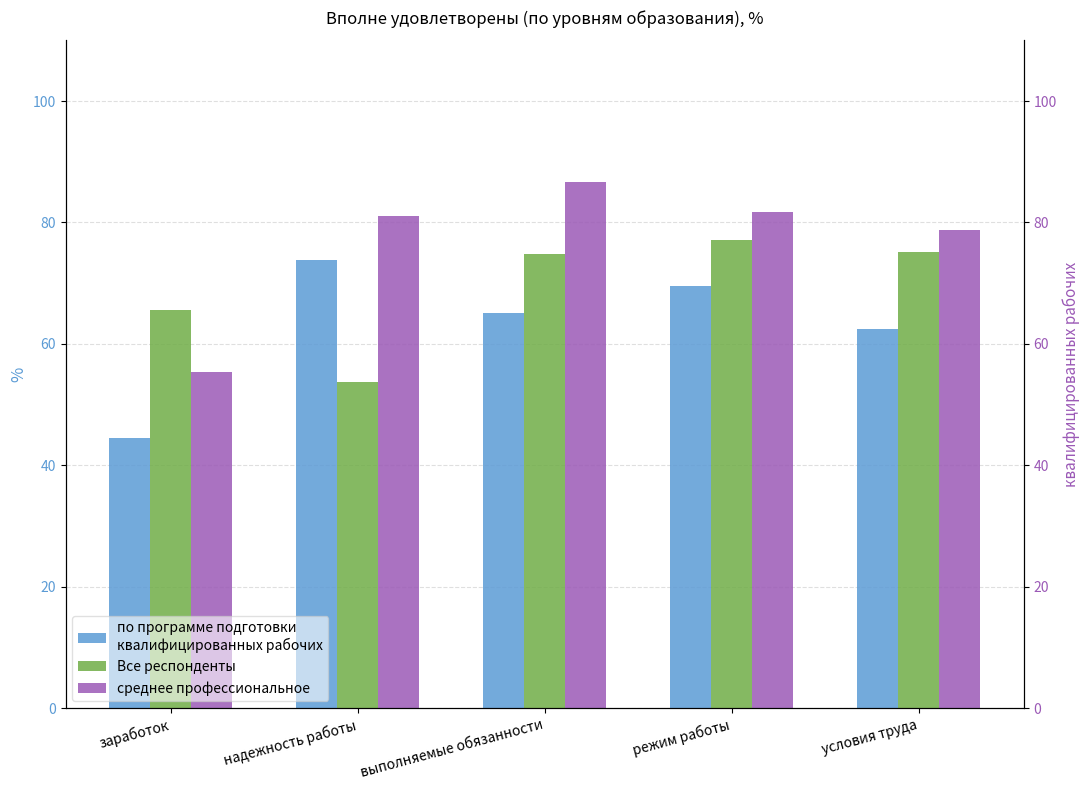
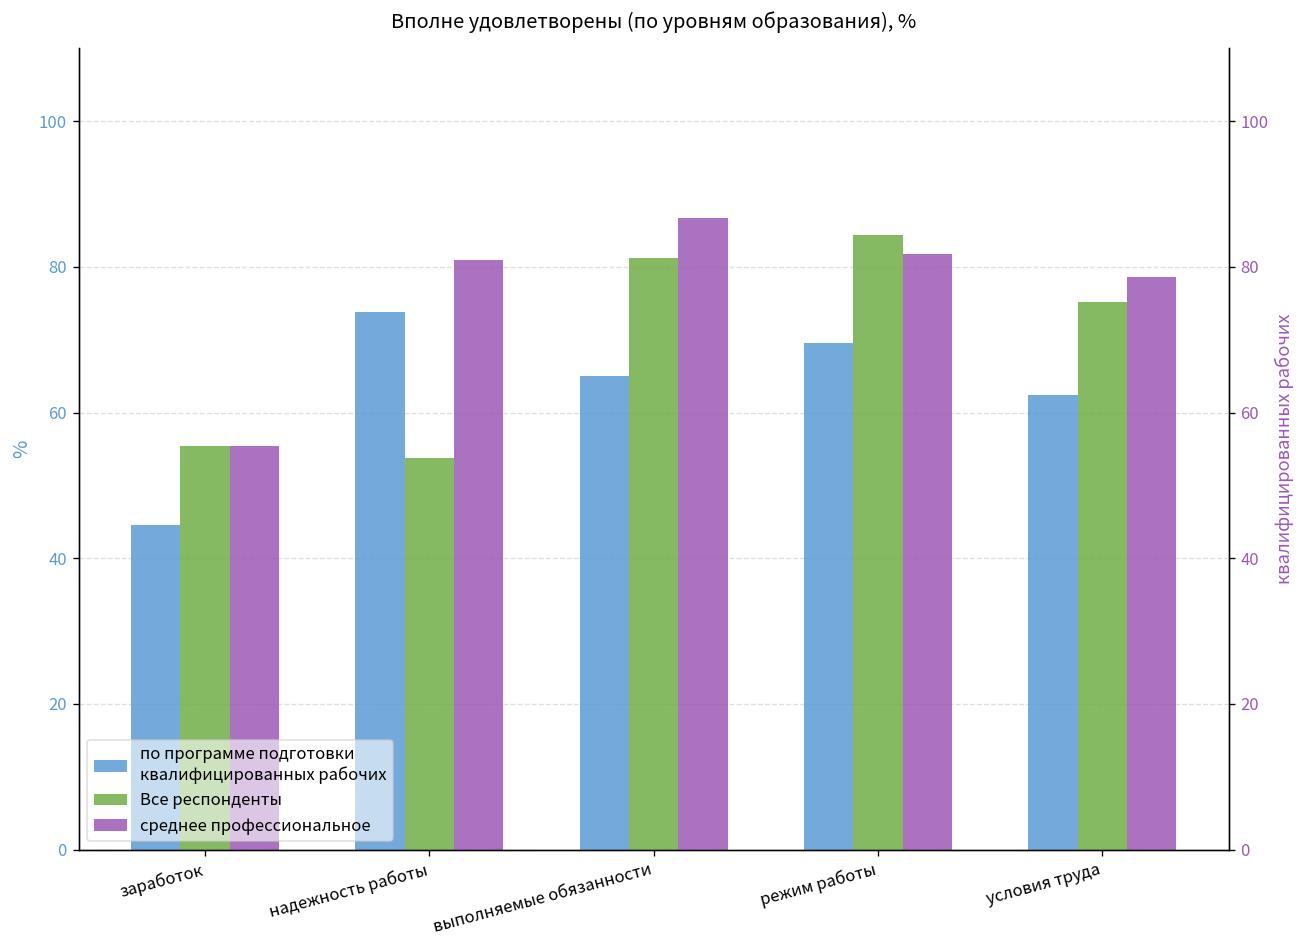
  {
    "по программе подготовки квалифицированных рабочих": {
      "заработок": 45,
      "надежность работы": 74,
      "выполняемые обязанности": 65,
      "режим работы": 69,
      "условия труда": 62
    },
    "Все респонденты": {
-     "заработок": 66,
+     "заработок": 55,
      "надежность работы": 54,
-     "выполняемые обязанности": 75,
-     "режим работы": 77,
+     "выполняемые обязанности": 81,
+     "режим работы": 84,
      "условия труда": 75
    },
    "среднее профессиональное": {
      "заработок": 55,
      "надежность работы": 81,
      "выполняемые обязанности": 87,
      "режим работы": 82,
      "условия труда": 79
    }
  }
